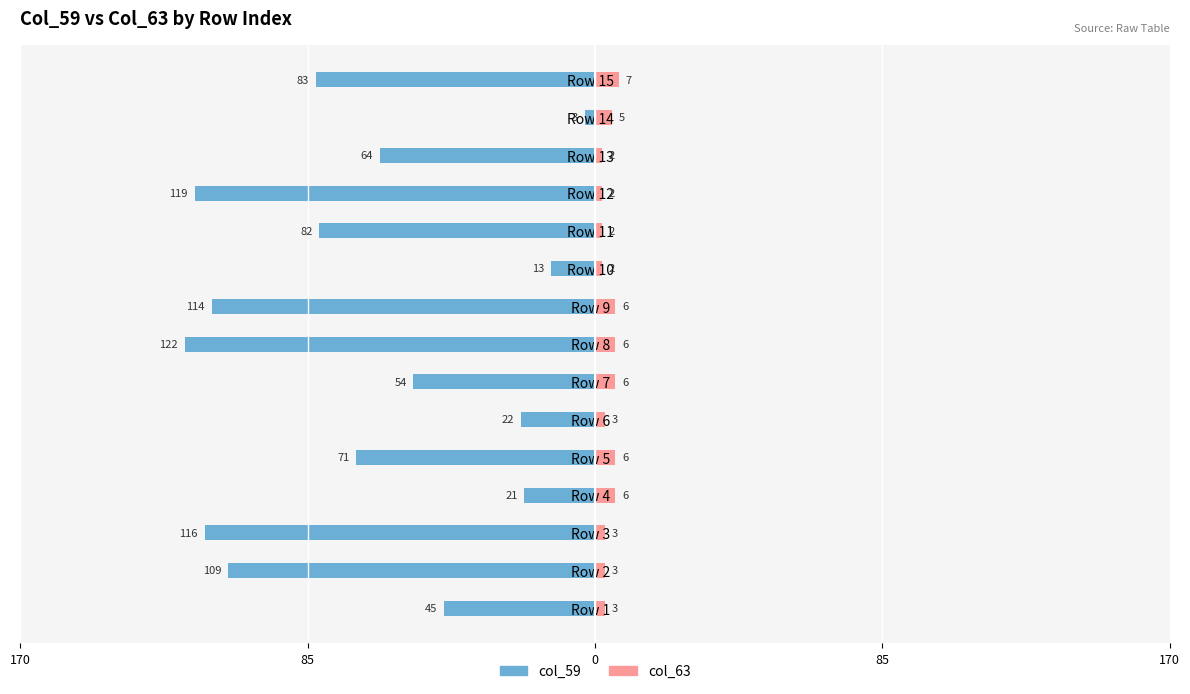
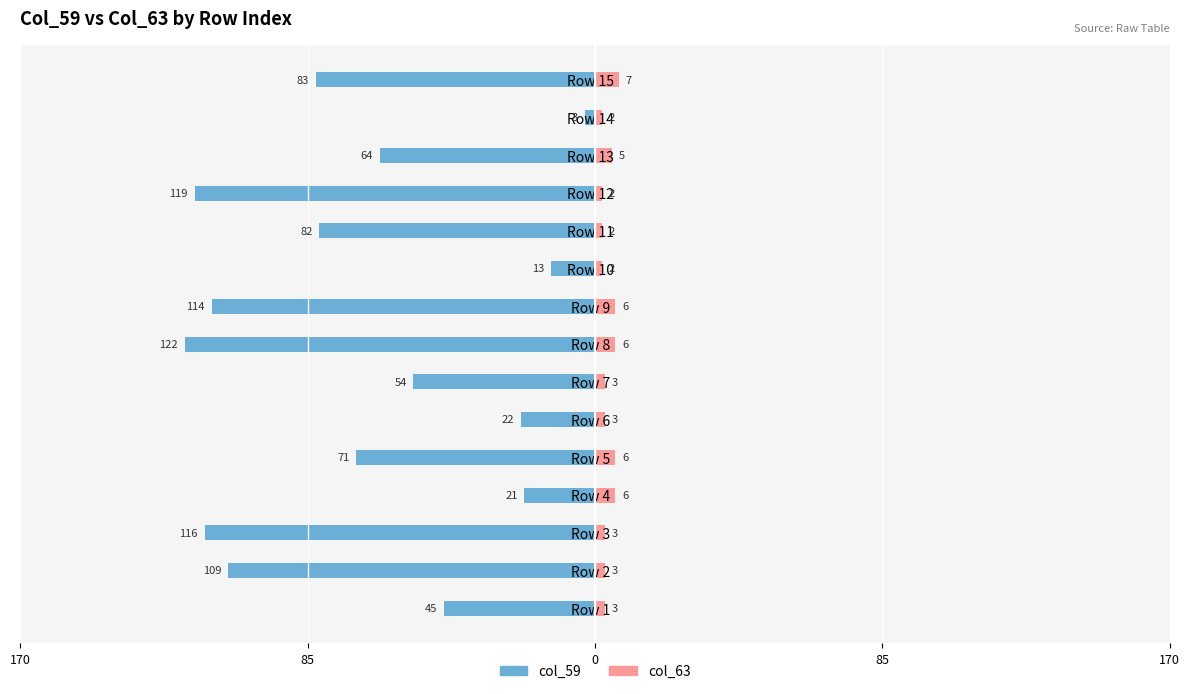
  {
    "col_63": {
      "Row 15": 7,
-     "Row 14": 5,
-     "Row 13": 2,
+     "Row 14": 2,
+     "Row 13": 5,
      "Row 12": 2,
      "Row 11": 2,
      "Row 10": 2,
      "Row 9": 6,
      "Row 8": 6,
-     "Row 7": 6,
+     "Row 7": 3,
      "Row 6": 3,
      "Row 5": 6,
      "Row 4": 6,
      "Row 3": 3,
      "Row 2": 3,
      "Row 1": 3
    }
  }
